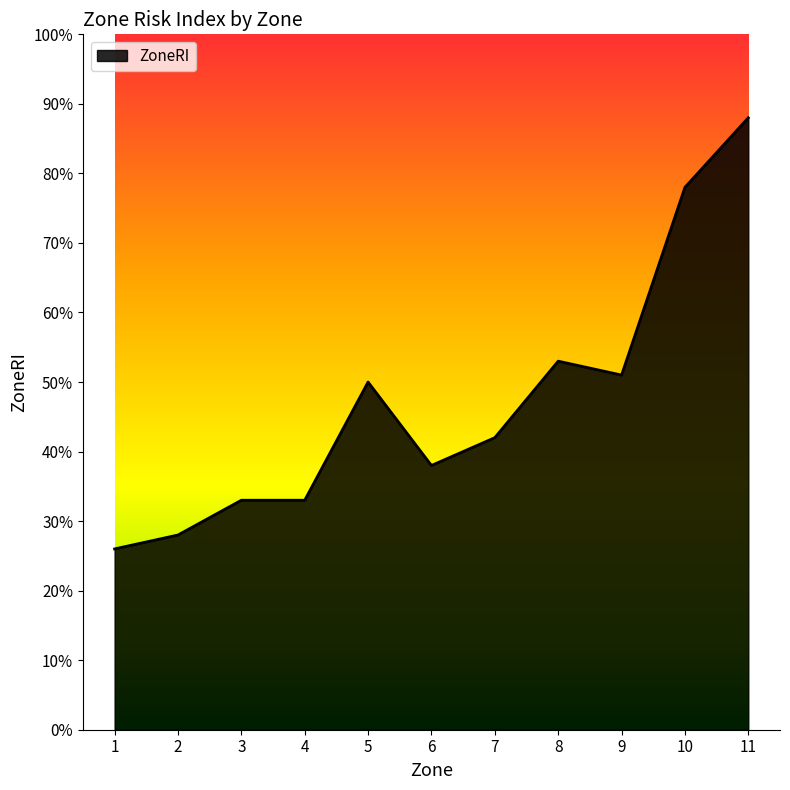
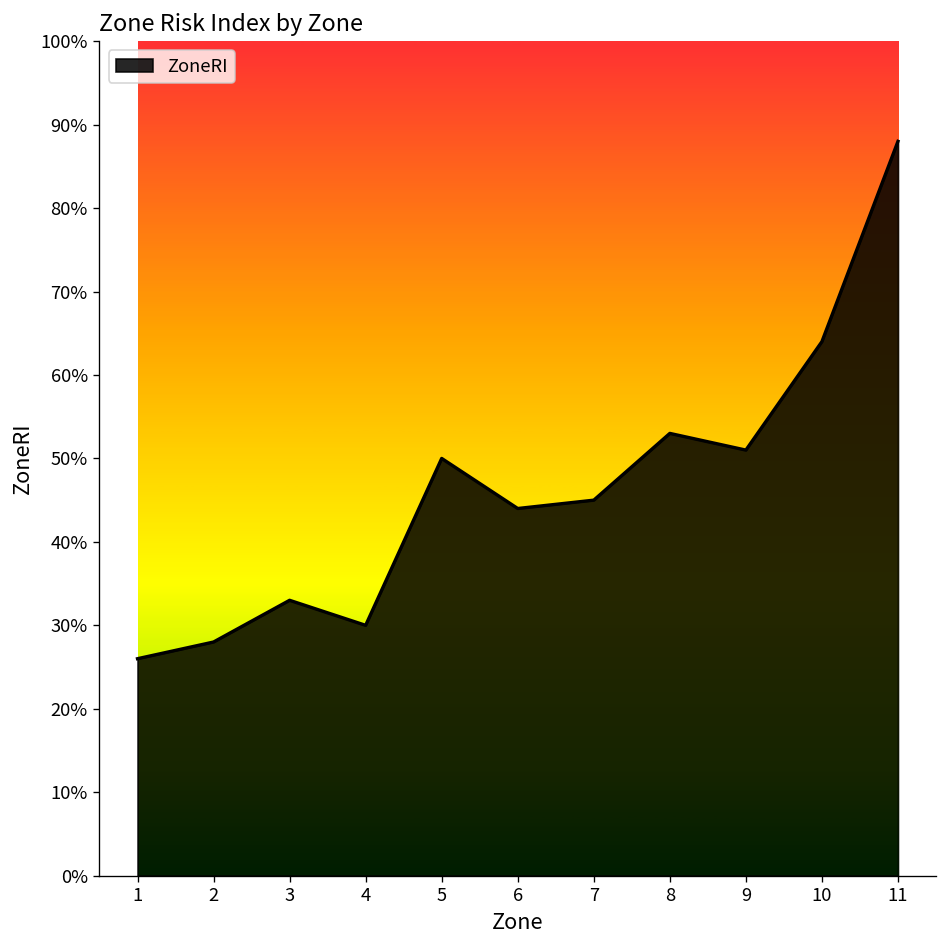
  {
    "1": "26%",
    "2": "28%",
    "3": "33%",
-   "4": "33%",
+   "4": "30%",
    "5": "50%",
-   "6": "38%",
-   "7": "42%",
+   "6": "44%",
+   "7": "45%",
    "8": "53%",
    "9": "51%",
-   "10": "78%",
+   "10": "64%",
    "11": "88%"
  }
